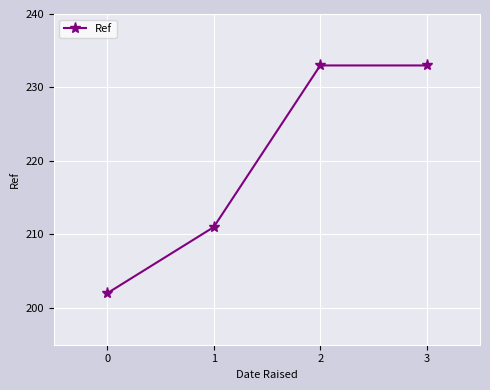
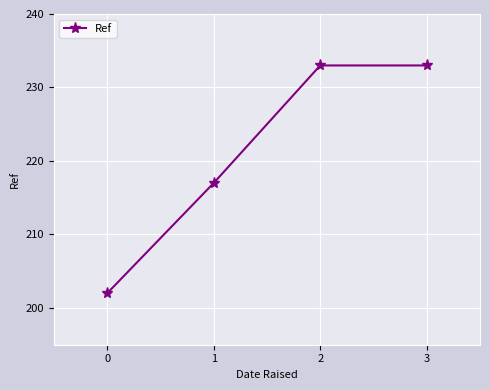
  {
    "0": 202,
-   "1": 211,
+   "1": 217,
    "2": 233,
    "3": 233
  }
